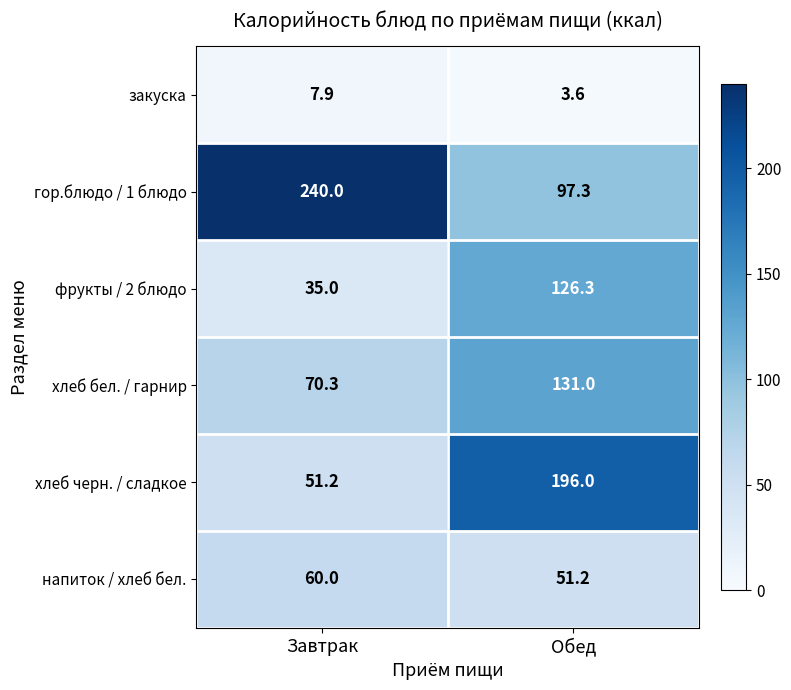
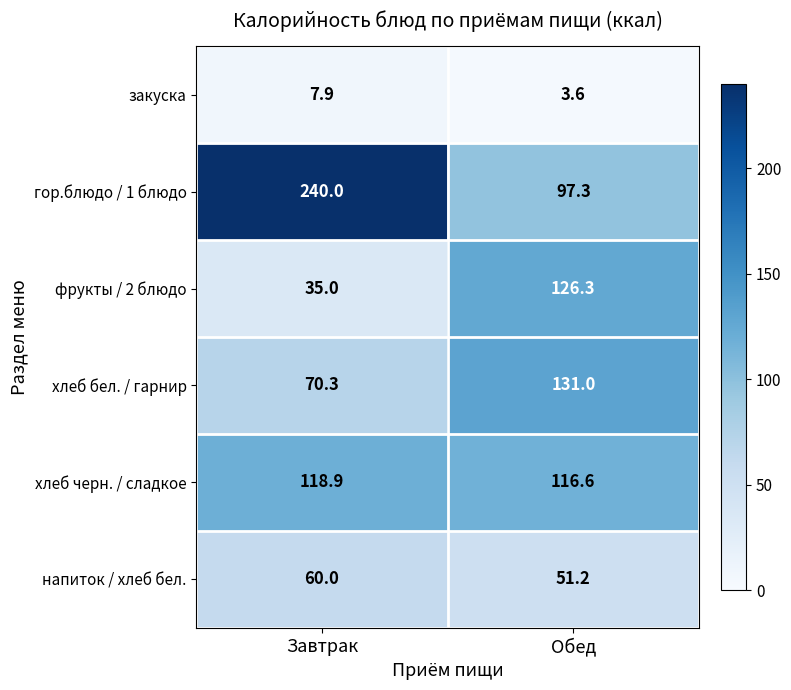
  {
    "закуска": {
      "Завтрак": 7.9,
      "Обед": 3.6
    },
    "гор.блюдо / 1 блюдо": {
      "Завтрак": 240.0,
      "Обед": 97.3
    },
    "фрукты / 2 блюдо": {
      "Завтрак": 35.0,
      "Обед": 126.3
    },
    "хлеб бел. / гарнир": {
      "Завтрак": 70.3,
      "Обед": 131.0
    },
    "хлеб черн. / сладкое": {
-     "Завтрак": 51.2,
-     "Обед": 196.0
+     "Завтрак": 118.9,
+     "Обед": 116.6
    },
    "напиток / хлеб бел.": {
      "Завтрак": 60.0,
      "Обед": 51.2
    }
  }
